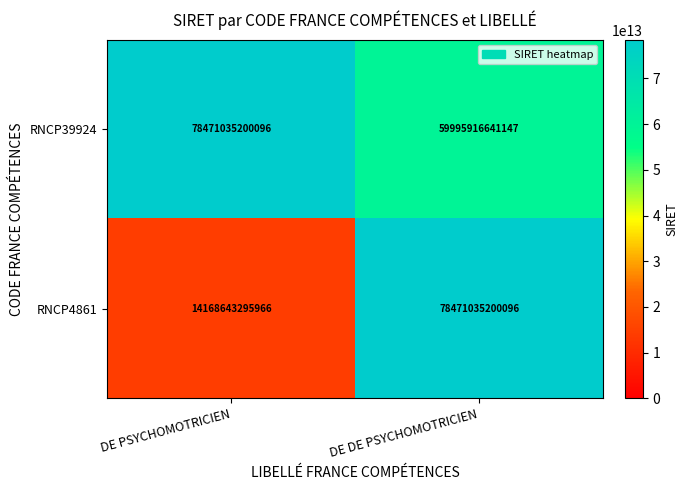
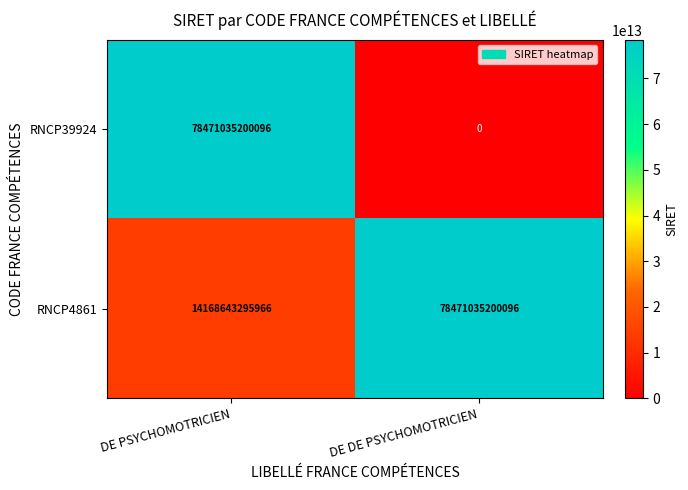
  {
    "RNCP39924": {
      "DE PSYCHOMOTRICIEN": 78471035200096,
-     "DE DE PSYCHOMOTRICIEN": 59995916641147
+     "DE DE PSYCHOMOTRICIEN": 0
    },
    "RNCP4861": {
      "DE PSYCHOMOTRICIEN": 14168643295966,
      "DE DE PSYCHOMOTRICIEN": 78471035200096
    }
  }
